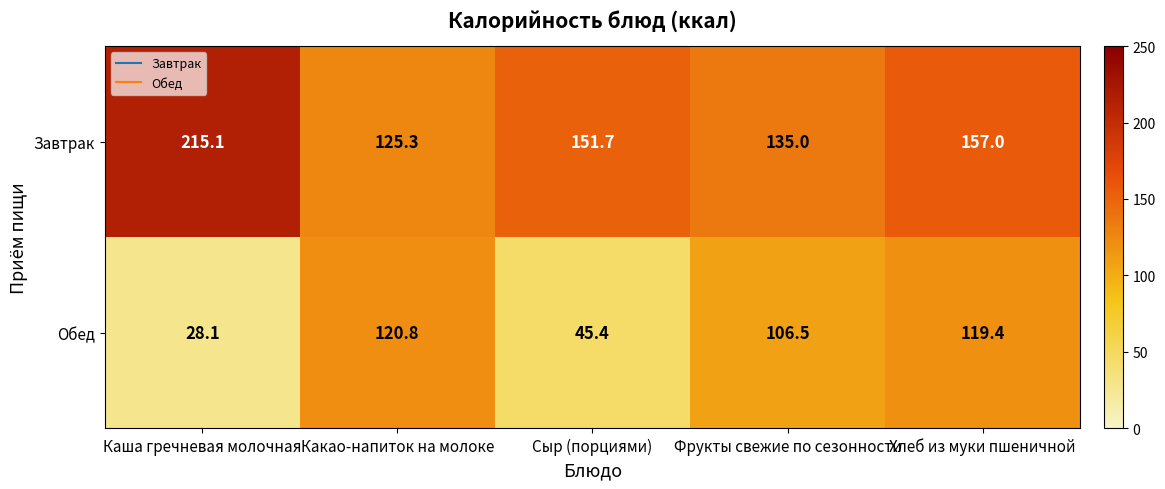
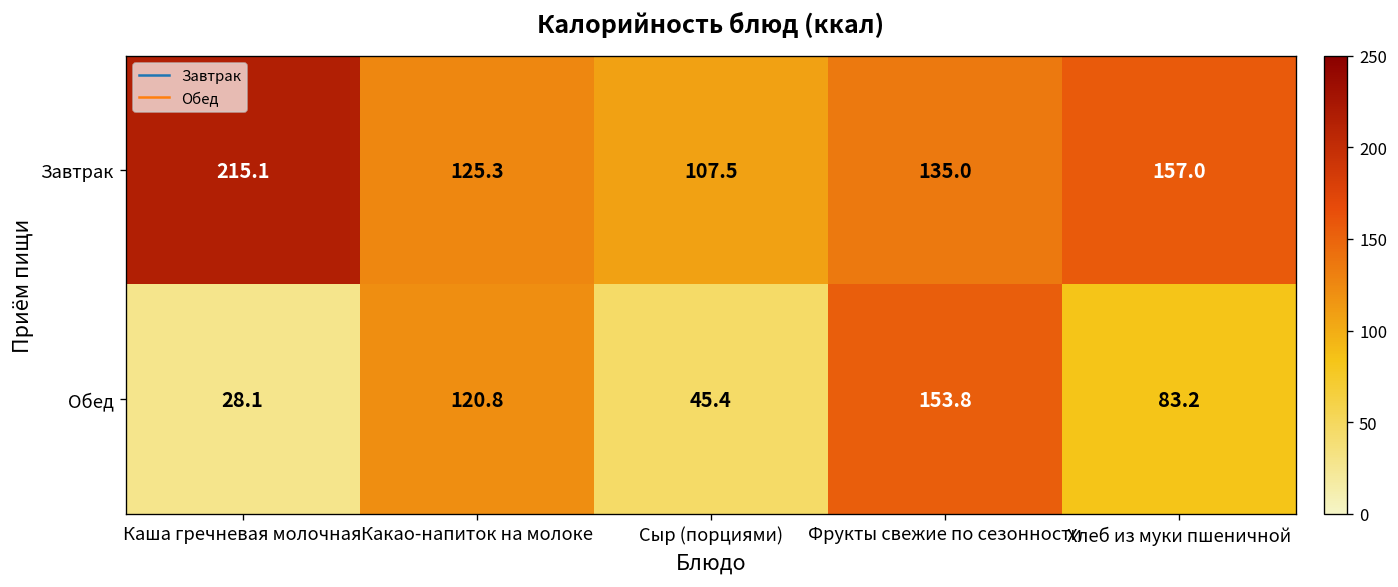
  {
    "Завтрак": {
      "Каша гречневая молочная": 215.1,
      "Какао-напиток на молоке": 125.3,
-     "Сыр (порциями)": 151.7,
+     "Сыр (порциями)": 107.5,
      "Фрукты свежие по сезонности": 135.0,
      "Хлеб из муки пшеничной": 157.0
    },
    "Обед": {
      "Каша гречневая молочная": 28.1,
      "Какао-напиток на молоке": 120.8,
      "Сыр (порциями)": 45.4,
-     "Фрукты свежие по сезонности": 106.5,
-     "Хлеб из муки пшеничной": 119.4
+     "Фрукты свежие по сезонности": 153.8,
+     "Хлеб из муки пшеничной": 83.2
    }
  }
